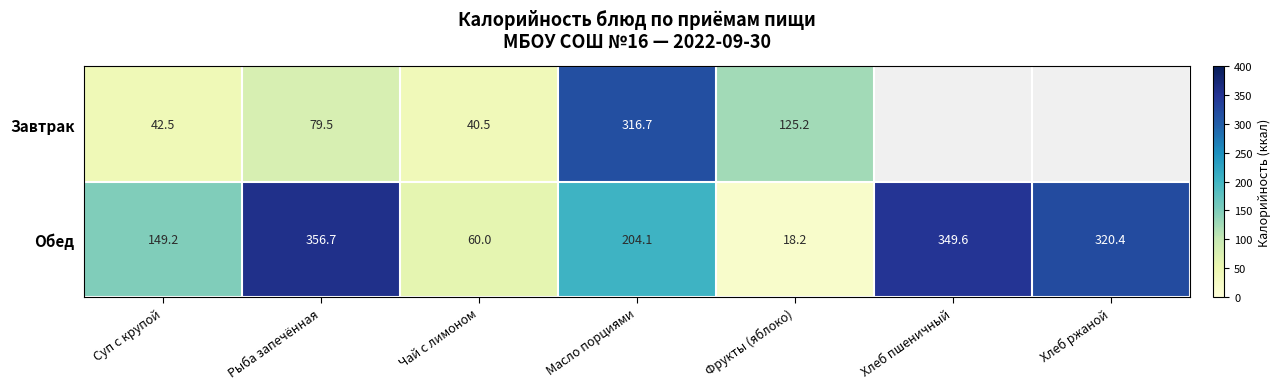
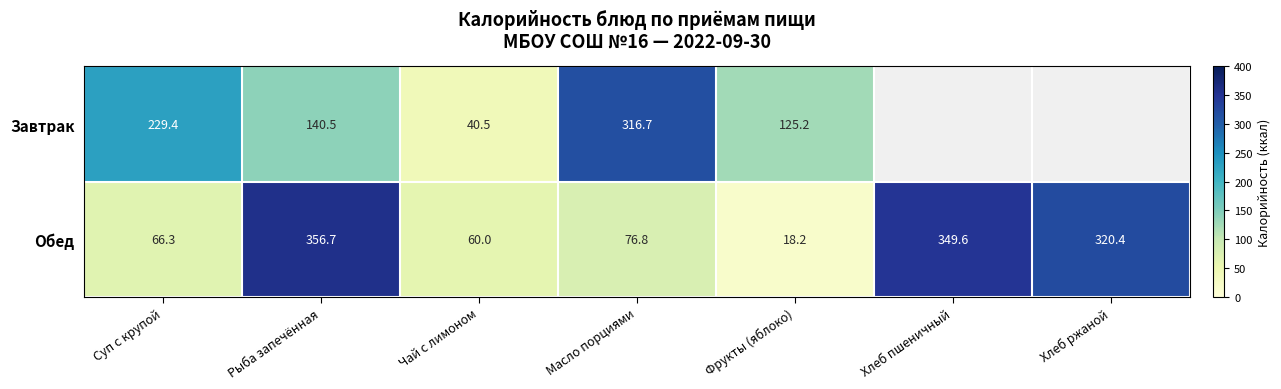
  {
    "Завтрак": {
-     "Суп с крупой": 42.5,
-     "Рыба запечённая": 79.5,
+     "Суп с крупой": 229.4,
+     "Рыба запечённая": 140.5,
      "Чай с лимоном": 40.5,
      "Масло порциями": 316.7,
      "Фрукты (яблоко)": 125.2
    },
    "Обед": {
-     "Суп с крупой": 149.2,
+     "Суп с крупой": 66.3,
      "Рыба запечённая": 356.7,
      "Чай с лимоном": 60.0,
-     "Масло порциями": 204.1,
+     "Масло порциями": 76.8,
      "Фрукты (яблоко)": 18.2,
      "Хлеб пшеничный": 349.6,
      "Хлеб ржаной": 320.4
    }
  }
